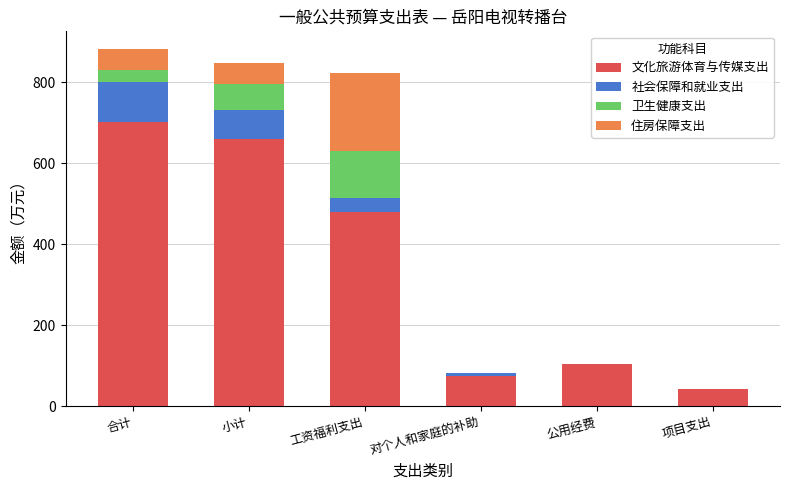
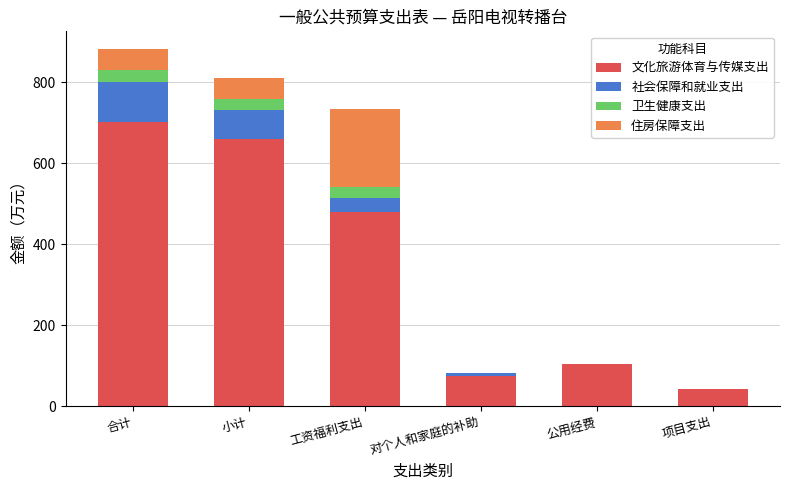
  {
    "社会保障和就业支出": {
      "合计": 100,
      "小计": 70,
      "工资福利支出": 30,
      "对个人和家庭的补助": 10,
      "公用经费": 0,
      "项目支出": 0
    },
    "卫生健康支出": {
      "合计": 30,
-     "小计": 70,
-     "工资福利支出": 120,
+     "小计": 30,
+     "工资福利支出": 30,
      "对个人和家庭的补助": 0,
      "公用经费": 0,
      "项目支出": 0
    }
  }
